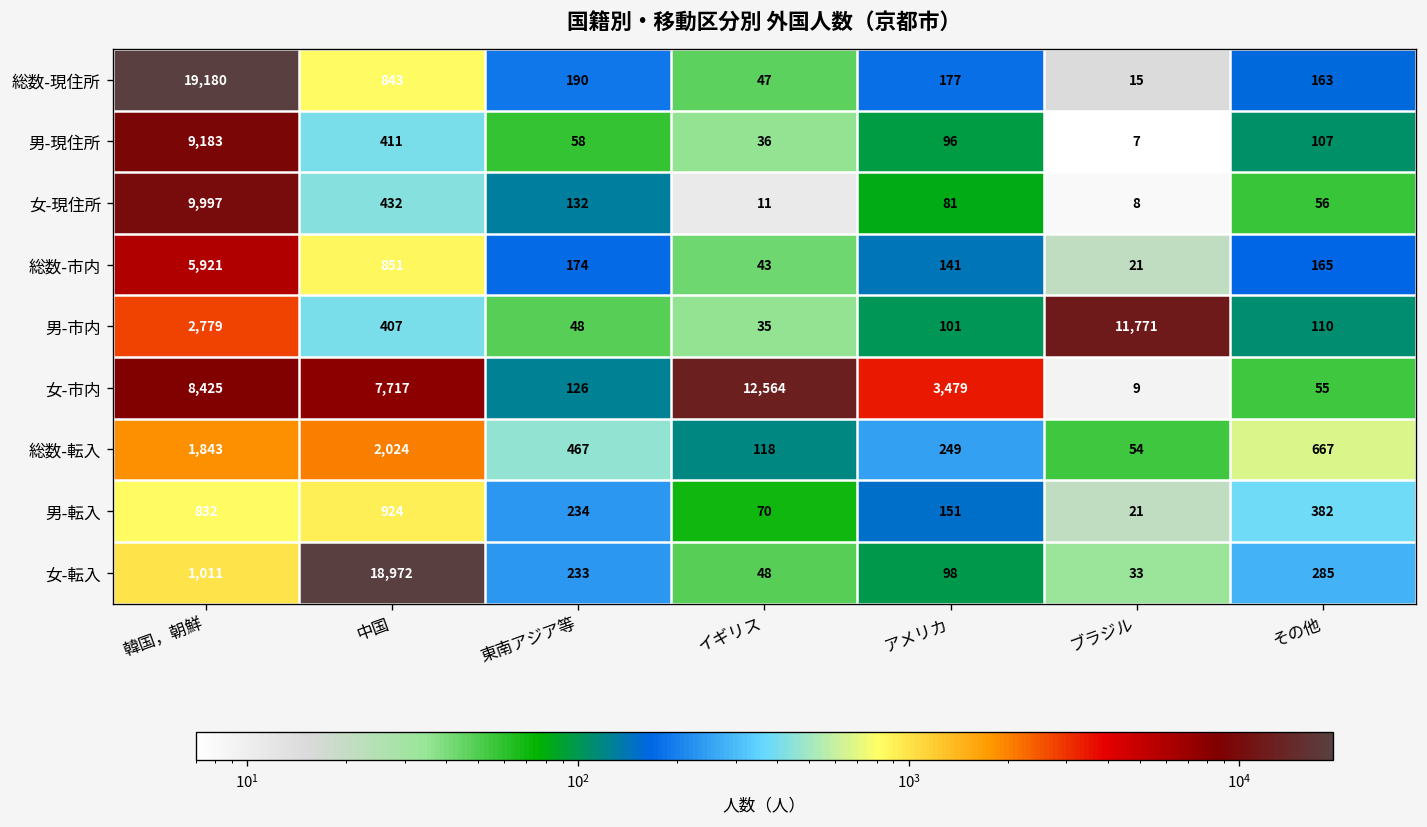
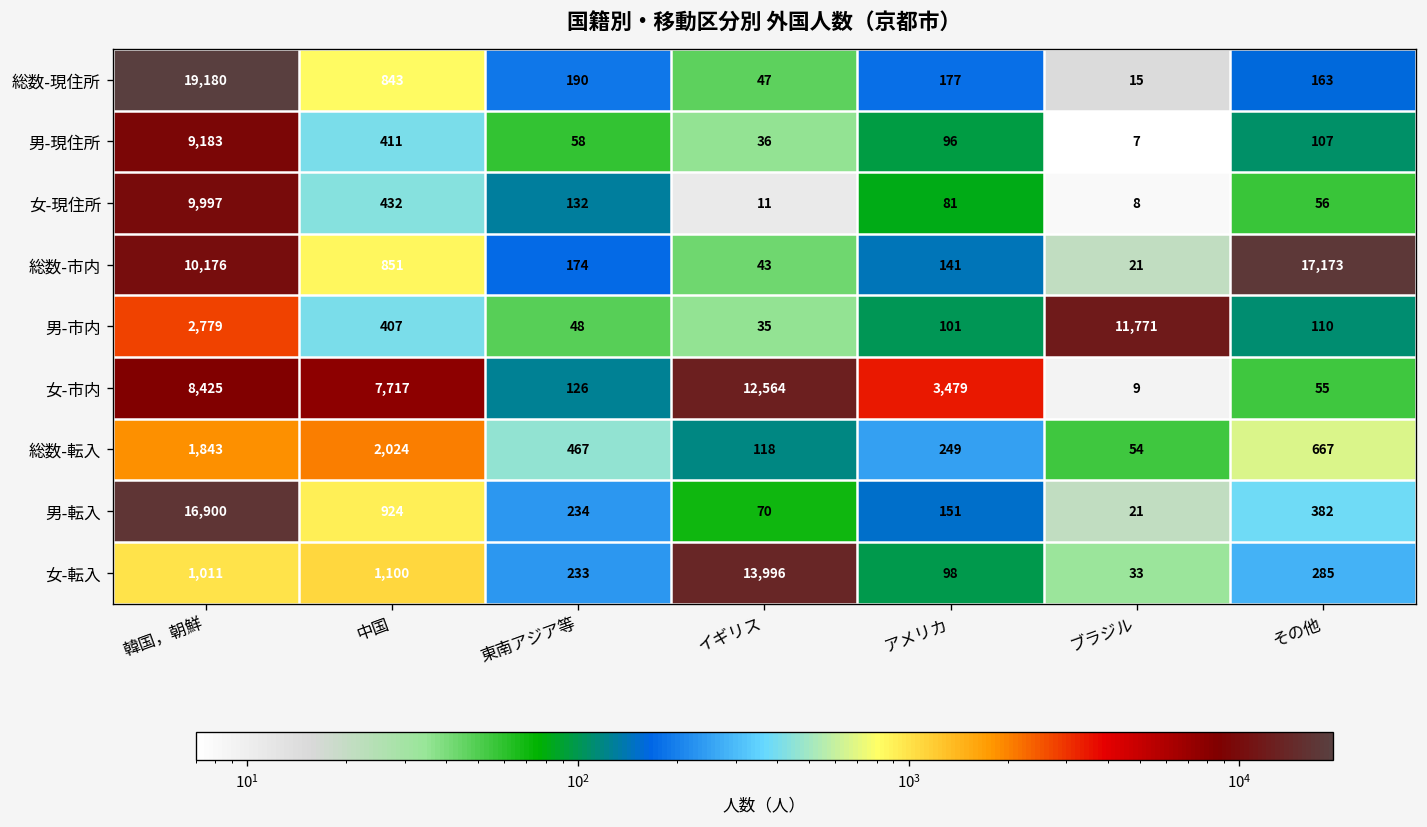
  {
    "総数-現住所": {
      "韓国，朝鮮": "19,180",
      "中国": "843",
      "東南アジア等": "190",
      "イギリス": "47",
      "アメリカ": "177",
      "ブラジル": "15",
      "その他": "163"
    },
    "男-現住所": {
      "韓国，朝鮮": "9,183",
      "中国": "411",
      "東南アジア等": "58",
      "イギリス": "36",
      "アメリカ": "96",
      "ブラジル": "7",
      "その他": "107"
    },
    "女-現住所": {
      "韓国，朝鮮": "9,997",
      "中国": "432",
      "東南アジア等": "132",
      "イギリス": "11",
      "アメリカ": "81",
      "ブラジル": "8",
      "その他": "56"
    },
    "総数-市内": {
-     "韓国，朝鮮": "5,921",
+     "韓国，朝鮮": "10,176",
      "中国": "851",
      "東南アジア等": "174",
      "イギリス": "43",
      "アメリカ": "141",
      "ブラジル": "21",
-     "その他": "165"
+     "その他": "17,173"
    },
    "男-市内": {
      "韓国，朝鮮": "2,779",
      "中国": "407",
      "東南アジア等": "48",
      "イギリス": "35",
      "アメリカ": "101",
      "ブラジル": "11,771",
      "その他": "110"
    },
    "女-市内": {
      "韓国，朝鮮": "8,425",
      "中国": "7,717",
      "東南アジア等": "126",
      "イギリス": "12,564",
      "アメリカ": "3,479",
      "ブラジル": "9",
      "その他": "55"
    },
    "総数-転入": {
      "韓国，朝鮮": "1,843",
      "中国": "2,024",
      "東南アジア等": "467",
      "イギリス": "118",
      "アメリカ": "249",
      "ブラジル": "54",
      "その他": "667"
    },
    "男-転入": {
-     "韓国，朝鮮": "832",
+     "韓国，朝鮮": "16,900",
      "中国": "924",
      "東南アジア等": "234",
      "イギリス": "70",
      "アメリカ": "151",
      "ブラジル": "21",
      "その他": "382"
    },
    "女-転入": {
      "韓国，朝鮮": "1,011",
-     "中国": "18,972",
+     "中国": "1,100",
      "東南アジア等": "233",
-     "イギリス": "48",
+     "イギリス": "13,996",
      "アメリカ": "98",
      "ブラジル": "33",
      "その他": "285"
    }
  }
